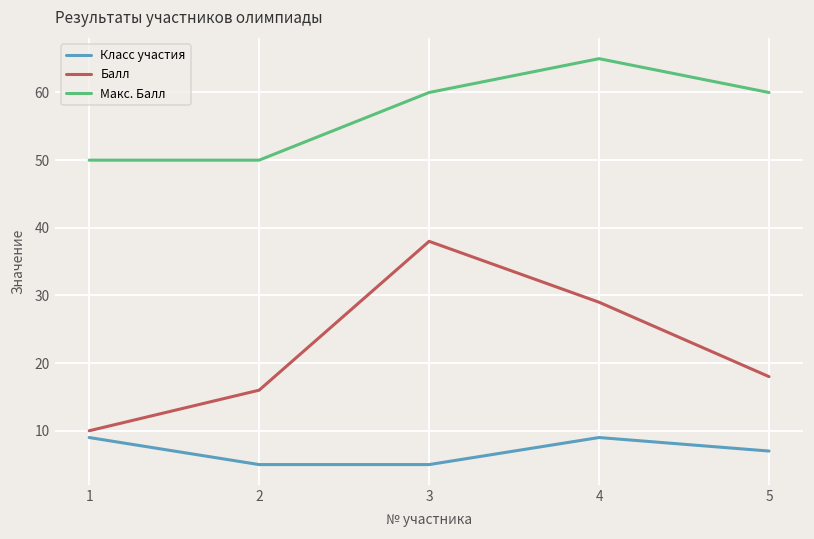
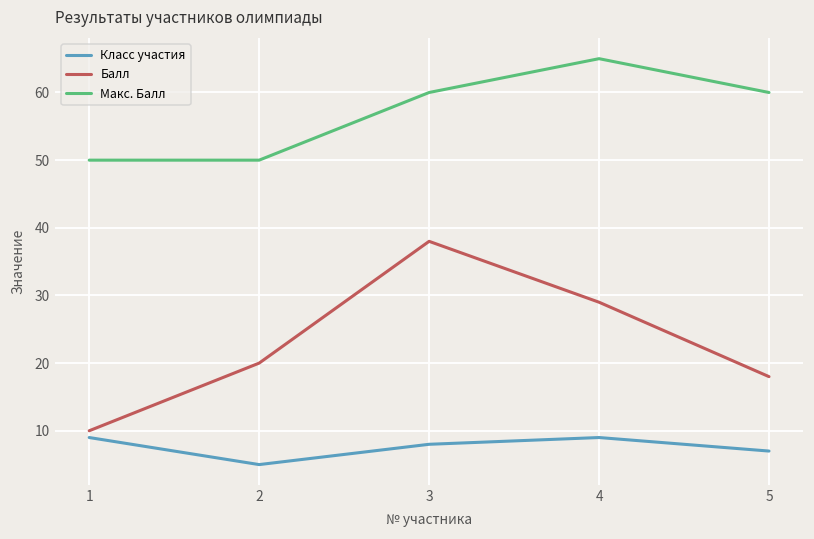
  {
    "Класс участия": {
      "1": 9,
      "2": 5,
-     "3": 5,
+     "3": 8,
      "4": 9,
      "5": 7
    },
    "Балл": {
      "1": 10,
-     "2": 16,
+     "2": 20,
      "3": 38,
      "4": 29,
      "5": 18
    },
    "Макс. Балл": {
      "1": 50,
      "2": 50,
      "3": 60,
      "4": 65,
      "5": 60
    }
  }
